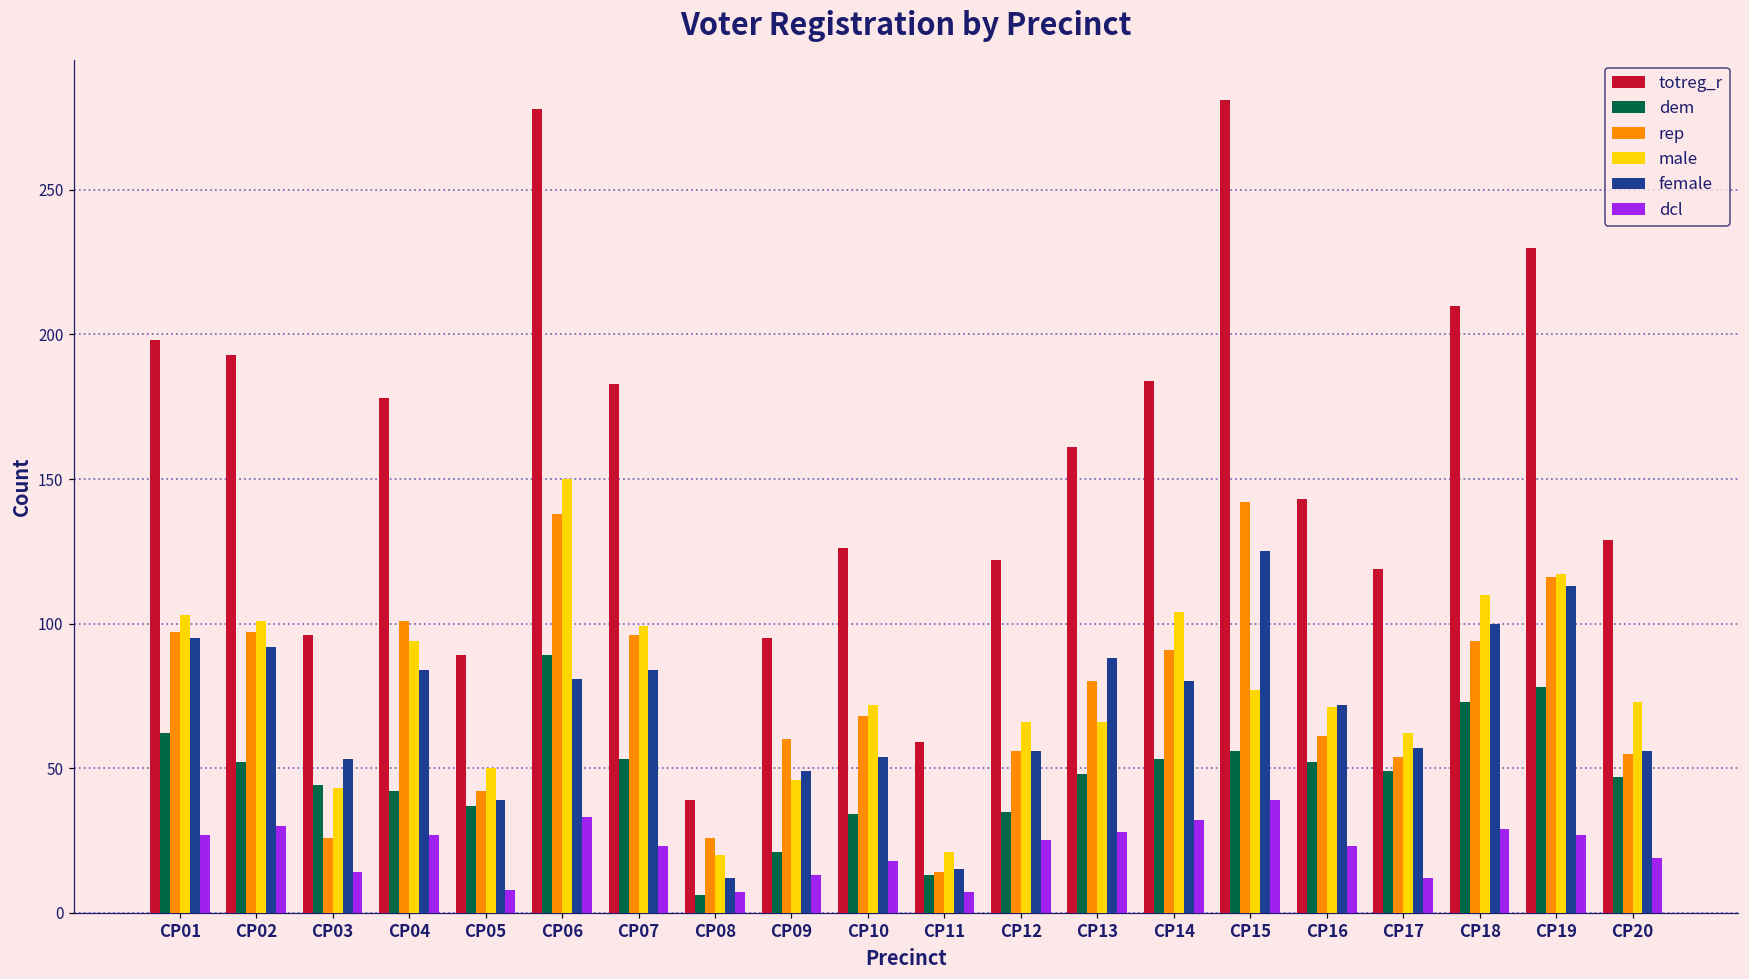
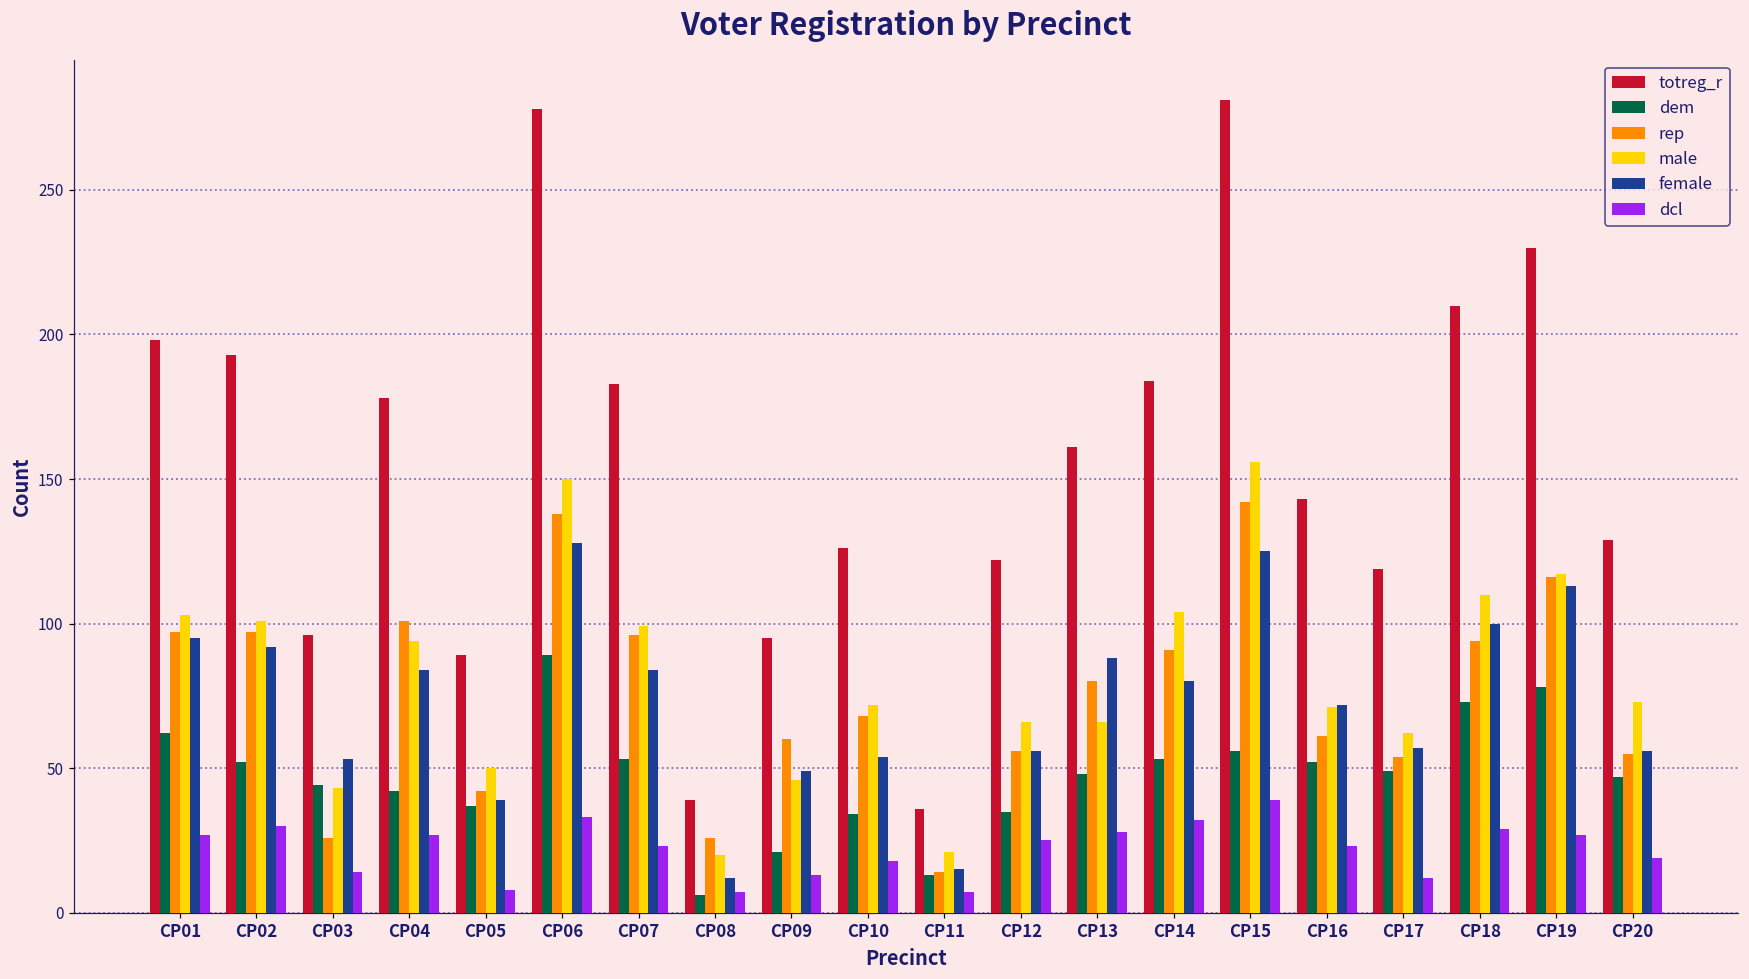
  {
    "totreg_r": {
      "CP01": 198,
      "CP02": 193,
      "CP03": 96,
      "CP04": 178,
      "CP05": 89,
      "CP06": 278,
      "CP07": 183,
      "CP08": 39,
      "CP09": 95,
      "CP10": 126,
-     "CP11": 59,
+     "CP11": 36,
      "CP12": 122,
      "CP13": 161,
      "CP14": 184,
      "CP15": 281,
      "CP16": 143,
      "CP17": 119,
      "CP18": 210,
      "CP19": 230,
      "CP20": 129
    },
    "dem": {
      "CP01": 62,
      "CP02": 52,
      "CP03": 44,
      "CP04": 42,
      "CP05": 37,
      "CP06": 89,
      "CP07": 53,
      "CP08": 6,
      "CP09": 21,
      "CP10": 34,
      "CP11": 13,
      "CP12": 35,
      "CP13": 48,
      "CP14": 53,
      "CP15": 56,
      "CP16": 52,
      "CP17": 49,
      "CP18": 73,
      "CP19": 78,
      "CP20": 47
    },
    "rep": {
      "CP01": 97,
      "CP02": 97,
      "CP03": 26,
      "CP04": 101,
      "CP05": 42,
      "CP06": 138,
      "CP07": 96,
      "CP08": 26,
      "CP09": 60,
      "CP10": 68,
      "CP11": 14,
      "CP12": 56,
      "CP13": 80,
      "CP14": 91,
      "CP15": 142,
      "CP16": 61,
      "CP17": 54,
      "CP18": 94,
      "CP19": 116,
      "CP20": 55
    },
    "male": {
      "CP01": 103,
      "CP02": 101,
      "CP03": 43,
      "CP04": 94,
      "CP05": 50,
      "CP06": 150,
      "CP07": 99,
      "CP08": 20,
      "CP09": 46,
      "CP10": 72,
      "CP11": 21,
      "CP12": 66,
      "CP13": 66,
      "CP14": 104,
-     "CP15": 77,
+     "CP15": 156,
      "CP16": 71,
      "CP17": 62,
      "CP18": 110,
      "CP19": 117,
      "CP20": 73
    },
    "female": {
      "CP01": 95,
      "CP02": 92,
      "CP03": 53,
      "CP04": 84,
      "CP05": 39,
-     "CP06": 81,
+     "CP06": 128,
      "CP07": 84,
      "CP08": 12,
      "CP09": 49,
      "CP10": 54,
      "CP11": 15,
      "CP12": 56,
      "CP13": 88,
      "CP14": 80,
      "CP15": 125,
      "CP16": 72,
      "CP17": 57,
      "CP18": 100,
      "CP19": 113,
      "CP20": 56
    },
    "dcl": {
      "CP01": 27,
      "CP02": 30,
      "CP03": 14,
      "CP04": 27,
      "CP05": 8,
      "CP06": 33,
      "CP07": 23,
      "CP08": 7,
      "CP09": 13,
      "CP10": 18,
      "CP11": 7,
      "CP12": 25,
      "CP13": 28,
      "CP14": 32,
      "CP15": 39,
      "CP16": 23,
      "CP17": 12,
      "CP18": 29,
      "CP19": 27,
      "CP20": 19
    }
  }
